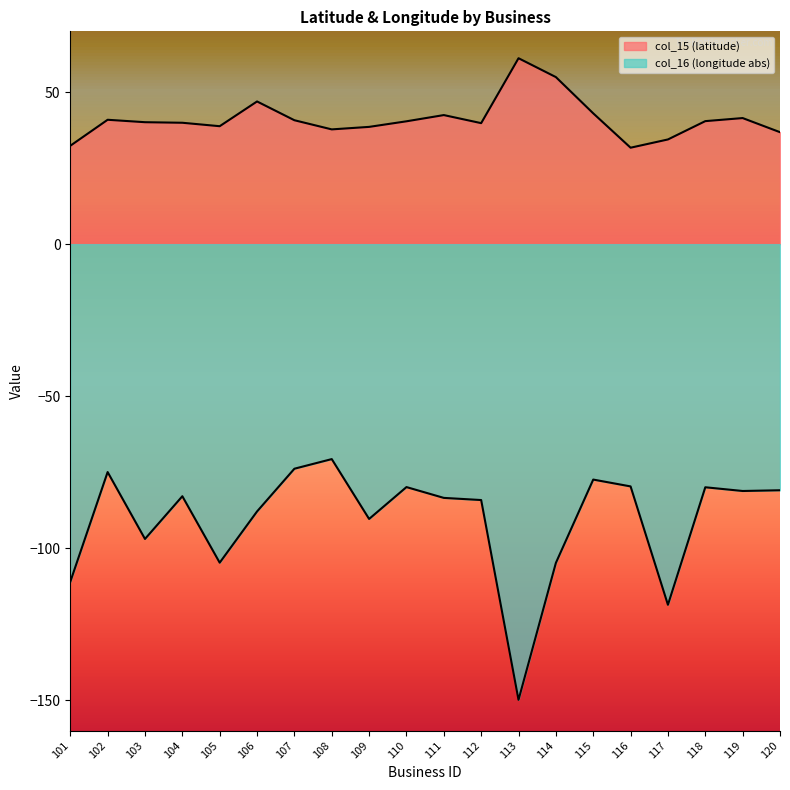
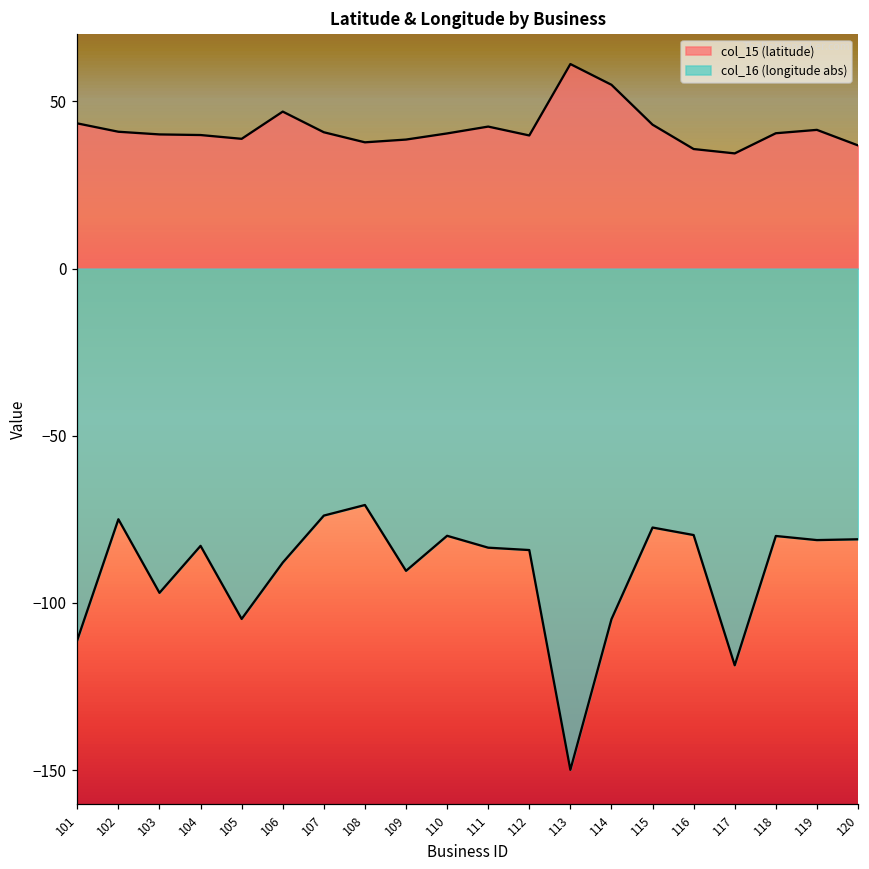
  {
    "col_15 (latitude)": {
-     "101": 32,
+     "101": 43,
      "102": 41,
      "103": 40,
      "104": 40,
      "105": 39,
      "106": 47,
      "107": 41,
      "108": 38,
      "109": 39,
      "110": 40,
      "111": 42,
      "112": 40,
      "113": 61,
      "114": 55,
      "115": 43,
-     "116": 32,
+     "116": 36,
      "117": 34,
      "118": 40,
      "119": 41,
      "120": 37
    }
  }
